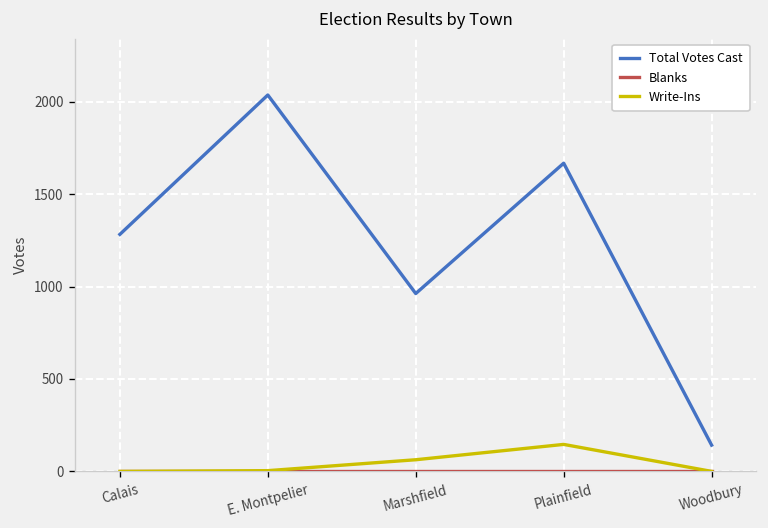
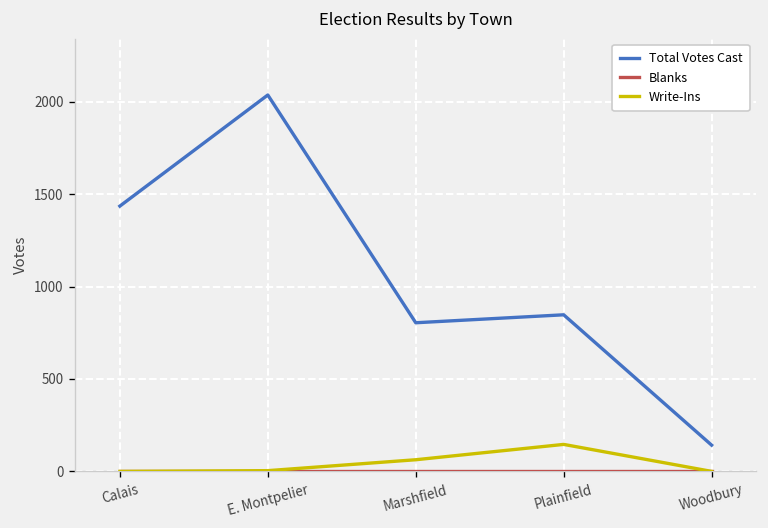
  {
    "Total Votes Cast": {
-     "Calais": 1280,
+     "Calais": 1440,
      "E. Montpelier": 2040,
-     "Marshfield": 960,
-     "Plainfield": 1670,
+     "Marshfield": 800,
+     "Plainfield": 850,
      "Woodbury": 140
    },
    "Blanks": {
      "Marshfield": 0,
      "Plainfield": 0
    },
    "Write-Ins": {
      "Marshfield": 60,
      "Plainfield": 150
    }
  }
